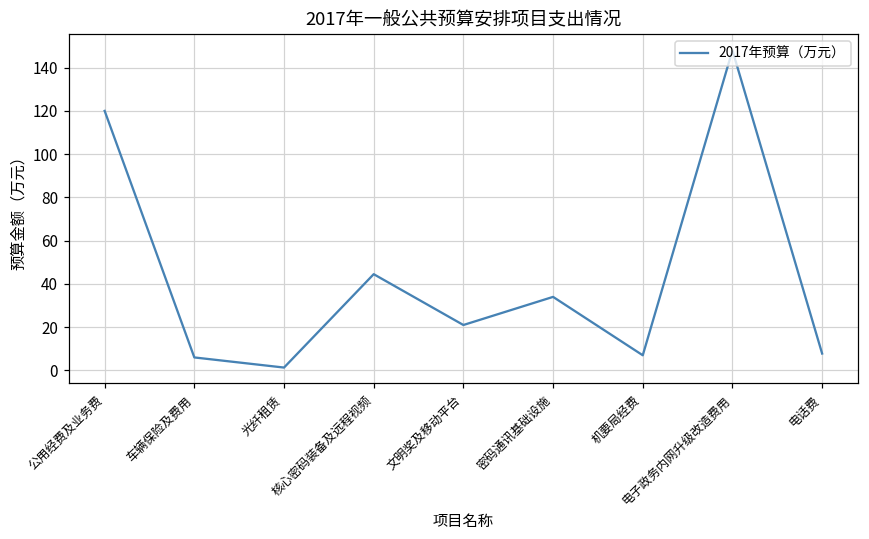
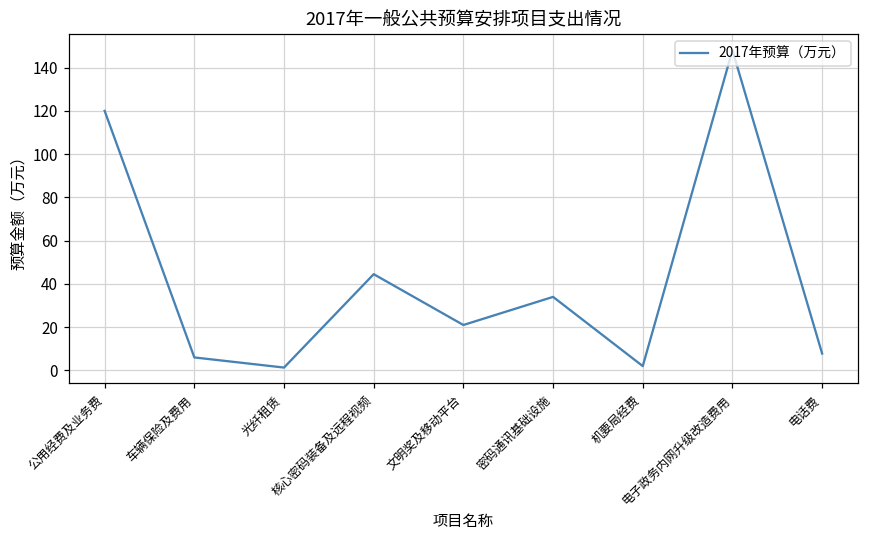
  {
    "公用经费及业务费": 120,
    "车辆保险及费用": 6,
    "光纤租赁": 1,
    "核心密码装备及远程视频": 45,
    "文明奖及移动平台": 21,
    "密码通讯基础设施": 34,
-   "机要局经费": 7,
+   "机要局经费": 2,
    "电话费": 8
  }
